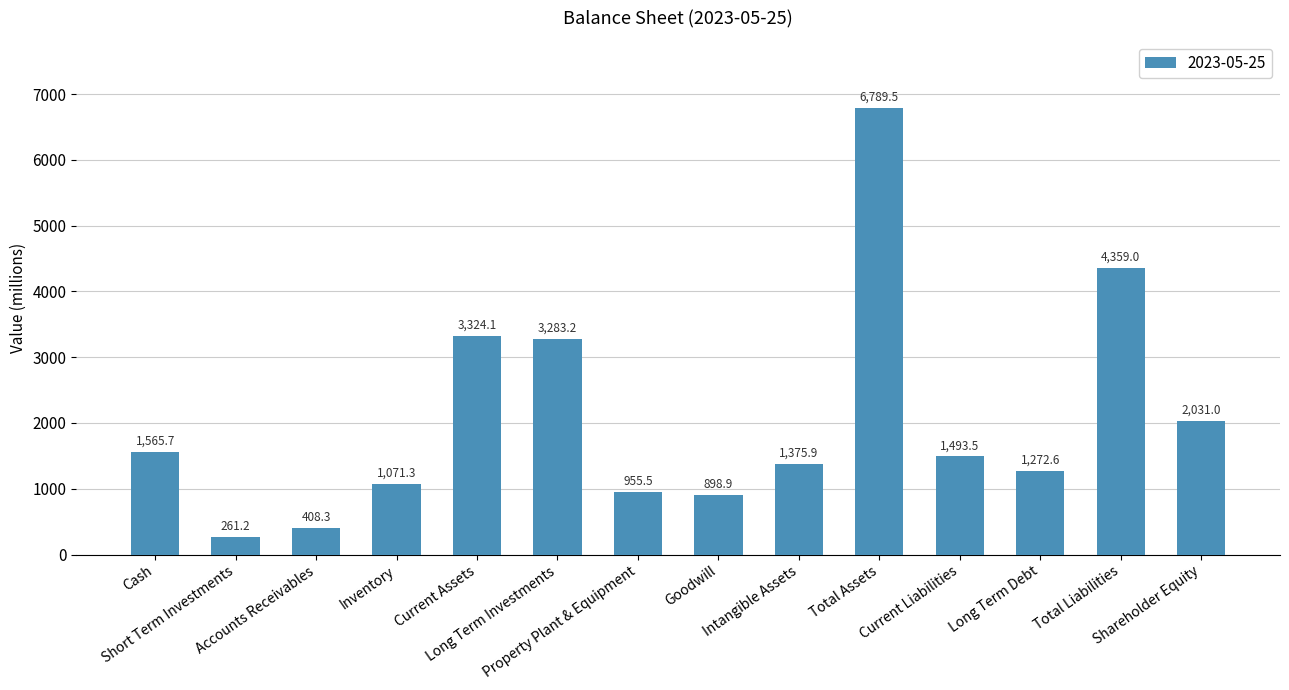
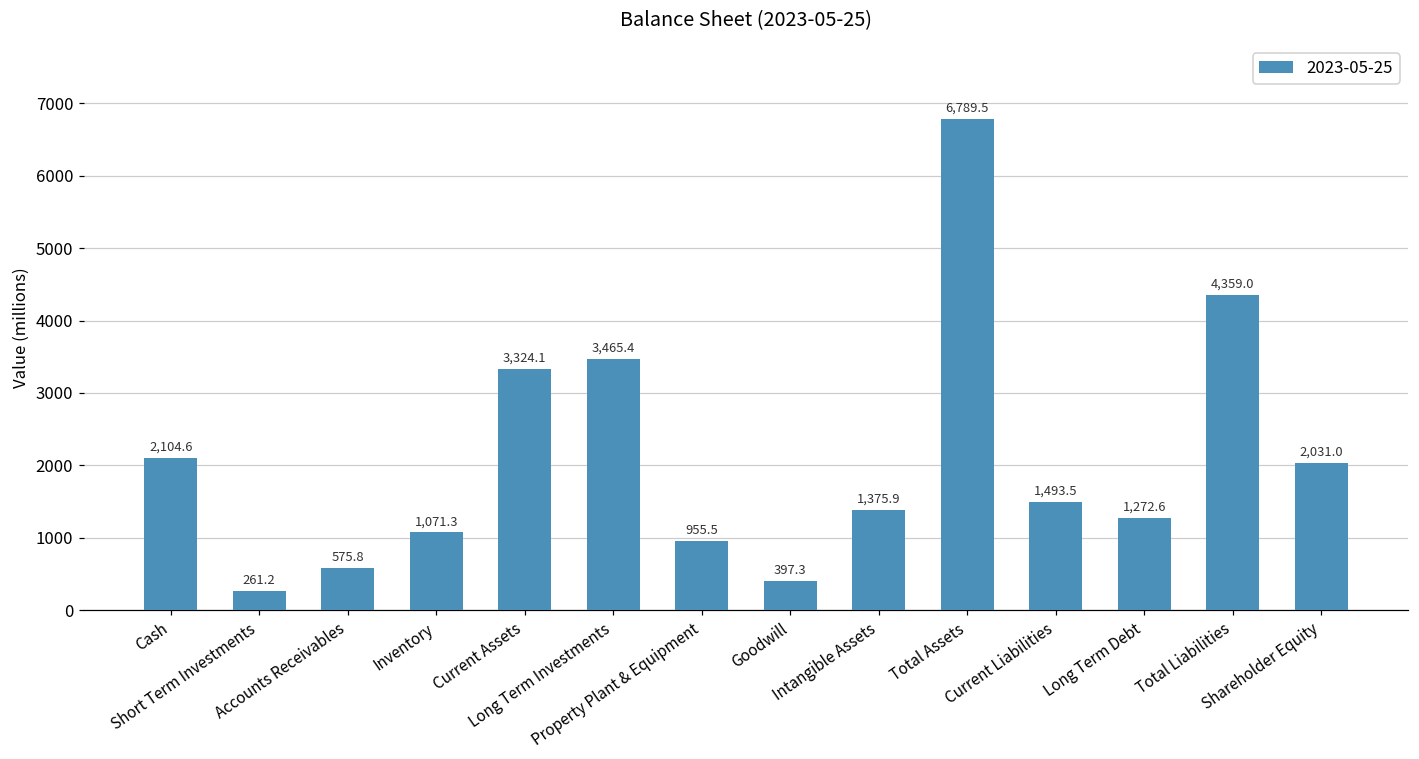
  {
-   "Cash": "1,565.7",
+   "Cash": "2,104.6",
    "Short Term Investments": "261.2",
-   "Accounts Receivables": "408.3",
+   "Accounts Receivables": "575.8",
    "Inventory": "1,071.3",
    "Current Assets": "3,324.1",
-   "Long Term Investments": "3,283.2",
+   "Long Term Investments": "3,465.4",
    "Property Plant & Equipment": "955.5",
-   "Goodwill": "898.9",
+   "Goodwill": "397.3",
    "Intangible Assets": "1,375.9",
    "Total Assets": "6,789.5",
    "Current Liabilities": "1,493.5",
    "Long Term Debt": "1,272.6",
    "Total Liabilities": "4,359.0",
    "Shareholder Equity": "2,031.0"
  }
